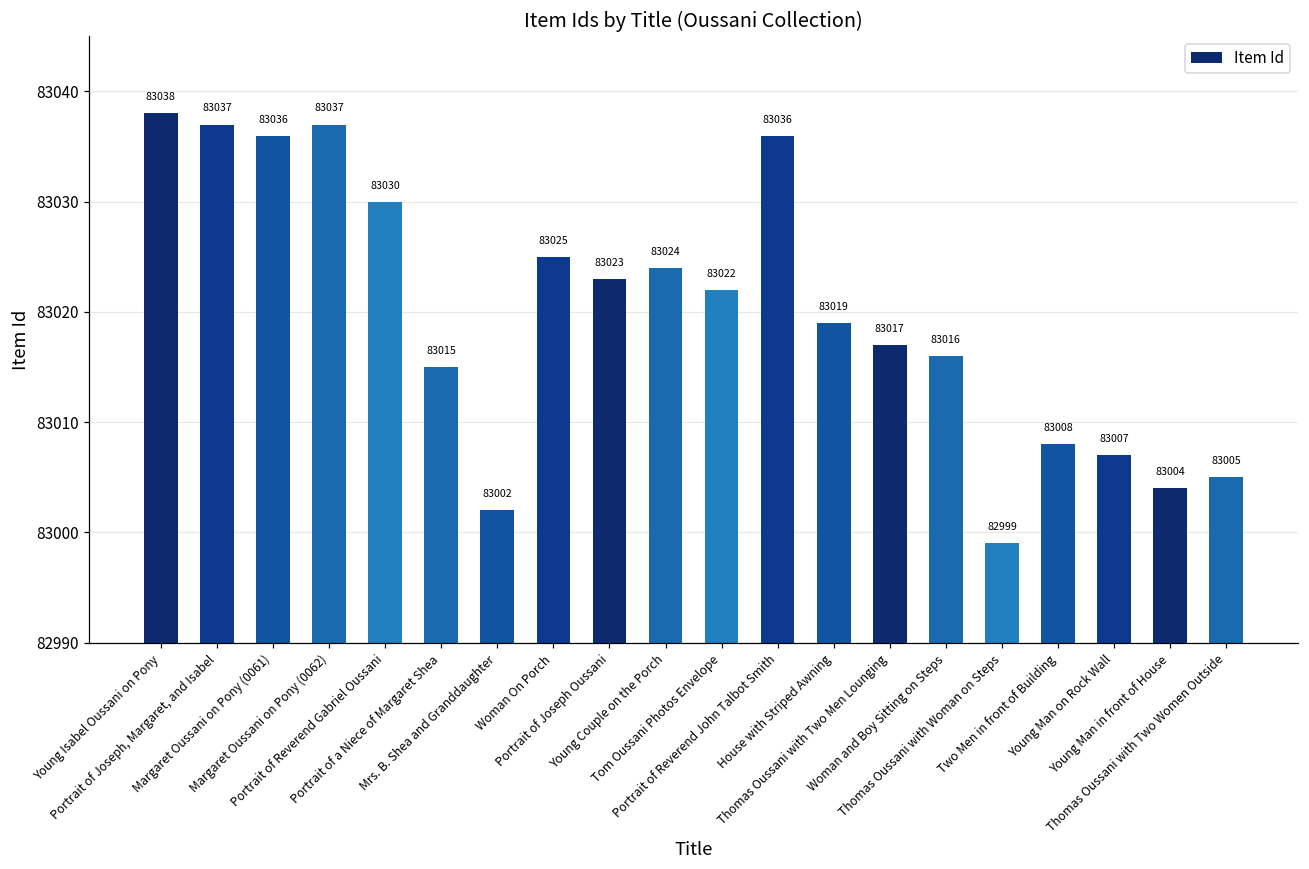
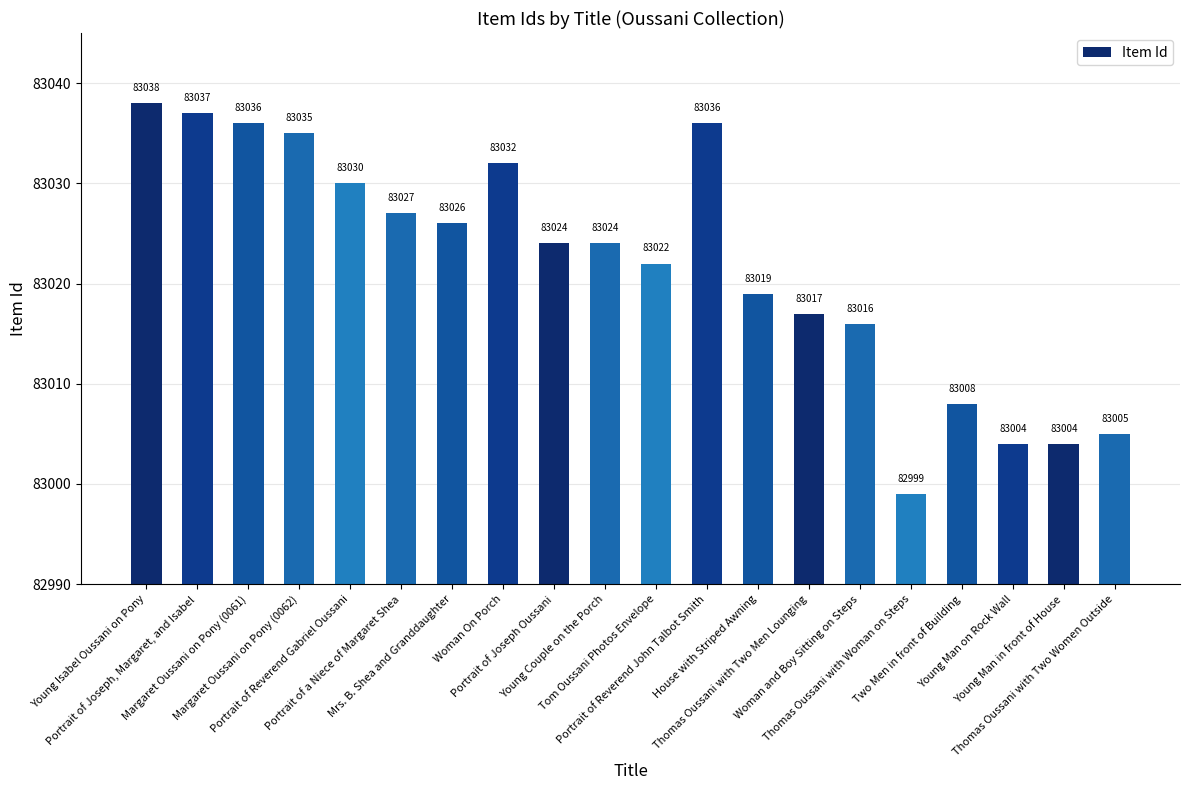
  {
    "Young Isabel Oussani on Pony": 83038,
    "Portrait of Joseph, Margaret, and Isabel": 83037,
    "Margaret Oussani on Pony (0061)": 83036,
-   "Margaret Oussani on Pony (0062)": 83037,
+   "Margaret Oussani on Pony (0062)": 83035,
    "Portrait of Reverend Gabriel Oussani": 83030,
-   "Portrait of a Niece of Margaret Shea": 83015,
-   "Mrs. B. Shea and Granddaughter": 83002,
-   "Woman On Porch": 83025,
-   "Portrait of Joseph Oussani": 83023,
+   "Portrait of a Niece of Margaret Shea": 83027,
+   "Mrs. B. Shea and Granddaughter": 83026,
+   "Woman On Porch": 83032,
+   "Portrait of Joseph Oussani": 83024,
    "Young Couple on the Porch": 83024,
    "Tom Oussani Photos Envelope": 83022,
    "Portrait of Reverend John Talbot Smith": 83036,
    "House with Striped Awning": 83019,
    "Thomas Oussani with Two Men Lounging": 83017,
    "Woman and Boy Sitting on Steps": 83016,
    "Thomas Oussani with Woman on Steps": 82999,
    "Two Men in front of Building": 83008,
-   "Young Man on Rock Wall": 83007,
+   "Young Man on Rock Wall": 83004,
    "Young Man in front of House": 83004,
    "Thomas Oussani with Two Women Outside": 83005
  }
